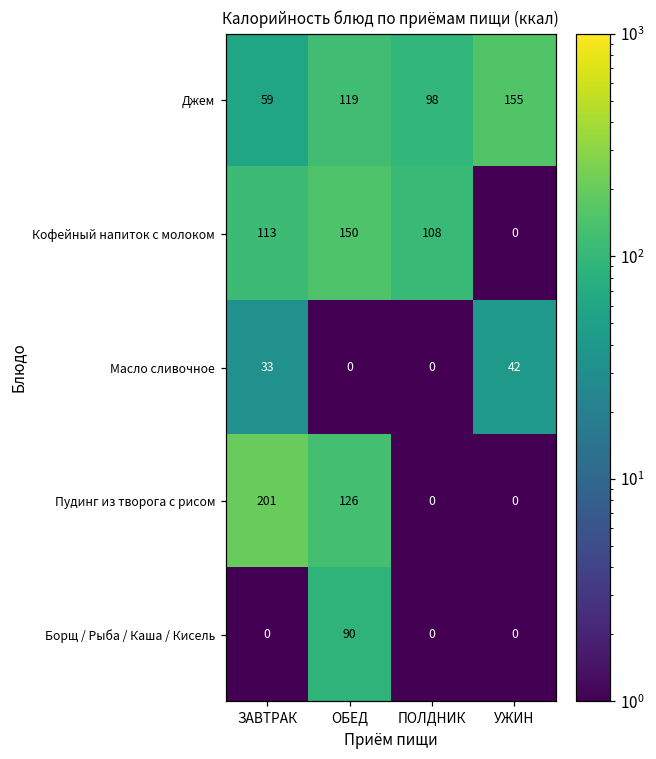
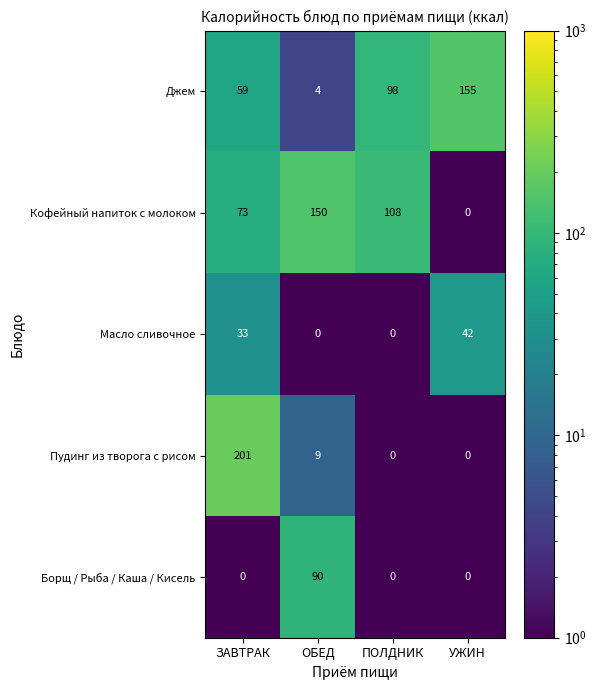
  {
    "Джем": {
      "ЗАВТРАК": 59,
-     "ОБЕД": 119,
+     "ОБЕД": 4,
      "ПОЛДНИК": 98,
      "УЖИН": 155
    },
    "Кофейный напиток с молоком": {
-     "ЗАВТРАК": 113,
+     "ЗАВТРАК": 73,
      "ОБЕД": 150,
      "ПОЛДНИК": 108,
      "УЖИН": 0
    },
    "Масло сливочное": {
      "ЗАВТРАК": 33,
      "ОБЕД": 0,
      "ПОЛДНИК": 0,
      "УЖИН": 42
    },
    "Пудинг из творога с рисом": {
      "ЗАВТРАК": 201,
-     "ОБЕД": 126,
+     "ОБЕД": 9,
      "ПОЛДНИК": 0,
      "УЖИН": 0
    },
    "Борщ / Рыба / Каша / Кисель": {
      "ЗАВТРАК": 0,
      "ОБЕД": 90,
      "ПОЛДНИК": 0,
      "УЖИН": 0
    }
  }
